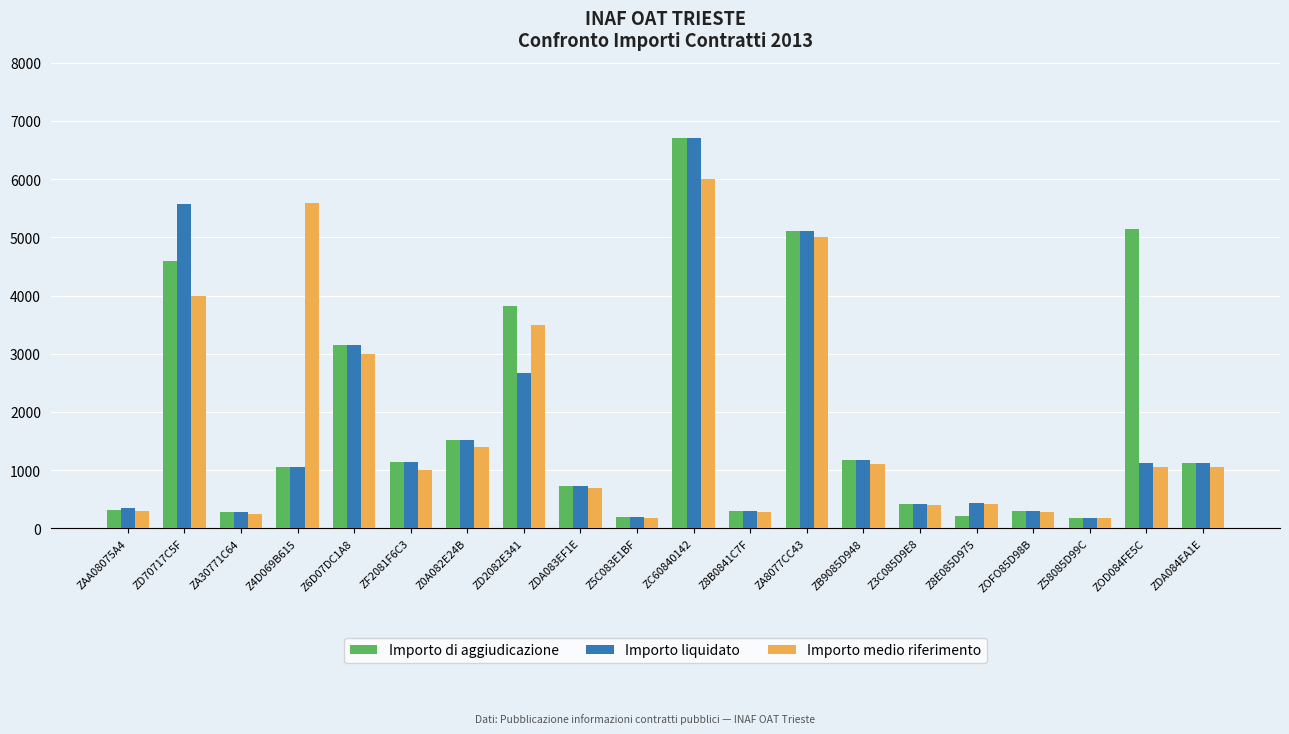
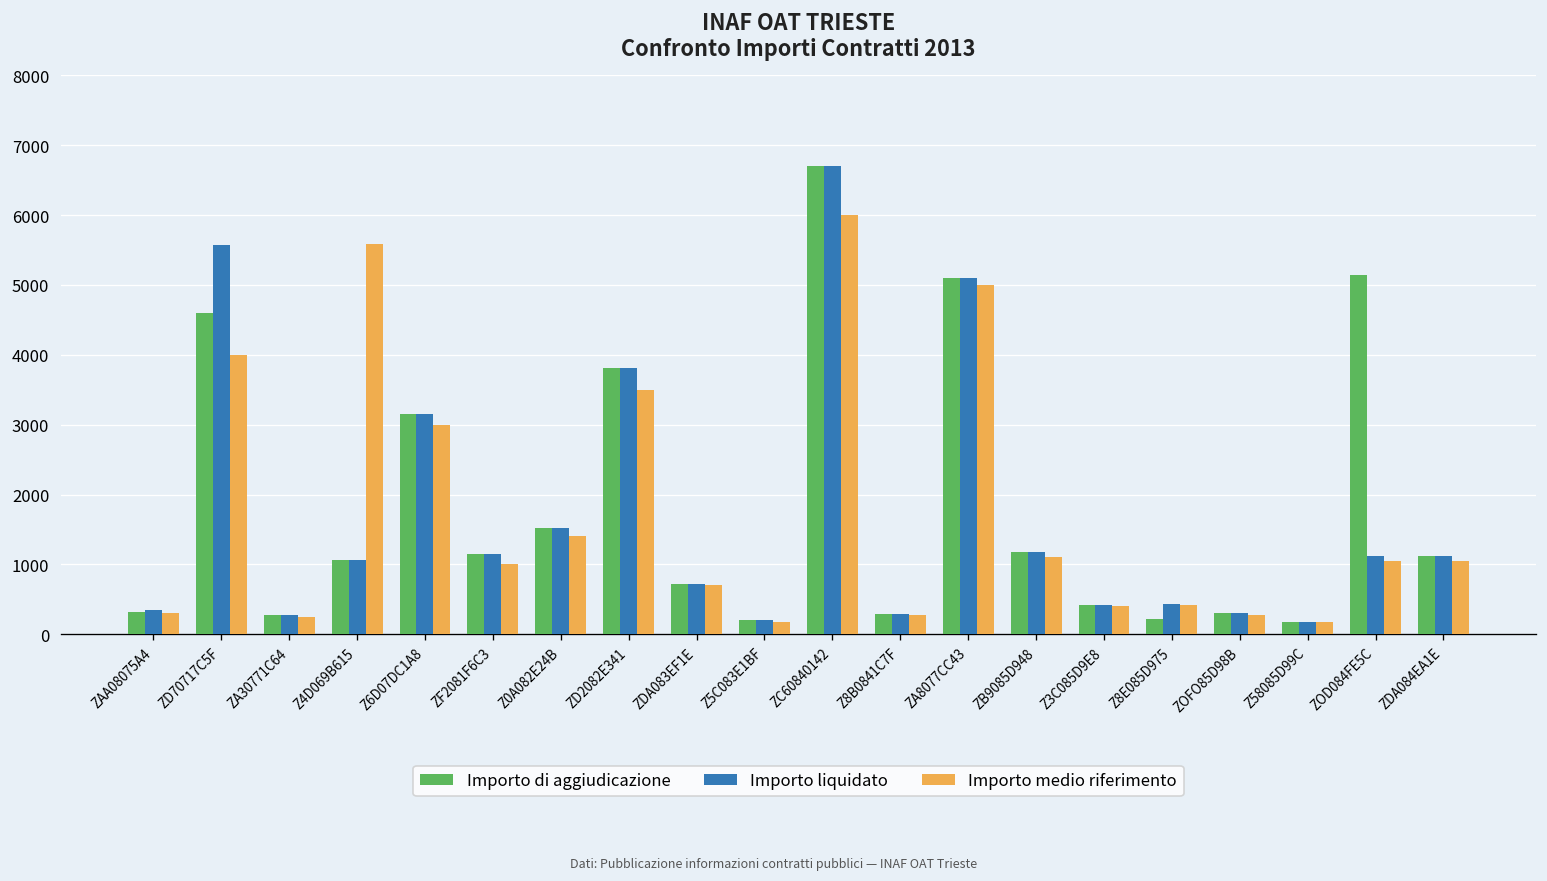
  {
    "Importo di aggiudicazione": {
      "ZAA08075A4": 300,
      "ZD70717C5F": 4600,
      "ZA30771C64": 300,
      "Z4D069B615": 1100,
      "Z6D07DC1A8": 3200,
      "ZF2081F6C3": 1100,
      "Z0A082E24B": 1500,
      "ZD2082E341": 3800,
      "ZDA083EF1E": 700,
      "Z5C083E1BF": 200,
      "ZC60840142": 6700,
      "Z8B0841C7F": 300,
      "ZA8077CC43": 5100,
      "ZB9085D948": 1200,
      "Z3C085D9E8": 400,
      "Z8E085D975": 200,
      "ZOFO85D98B": 300,
      "Z58085D99C": 200,
      "ZOD084FE5C": 5100,
      "ZDA084EA1E": 1100
    },
    "Importo liquidato": {
      "ZAA08075A4": 400,
      "ZD70717C5F": 5600,
      "ZA30771C64": 300,
      "Z4D069B615": 1100,
      "Z6D07DC1A8": 3200,
      "ZF2081F6C3": 1100,
      "Z0A082E24B": 1500,
-     "ZD2082E341": 2700,
+     "ZD2082E341": 3800,
      "ZDA083EF1E": 700,
      "Z5C083E1BF": 200,
      "ZC60840142": 6700,
      "Z8B0841C7F": 300,
      "ZA8077CC43": 5100,
      "ZB9085D948": 1200,
      "Z3C085D9E8": 400,
      "Z8E085D975": 400,
      "ZOFO85D98B": 300,
      "Z58085D99C": 200,
      "ZOD084FE5C": 1100,
      "ZDA084EA1E": 1100
    },
    "Importo medio riferimento": {
      "ZAA08075A4": 300,
      "ZD70717C5F": 4000,
      "ZA30771C64": 300,
      "Z4D069B615": 5600,
      "Z6D07DC1A8": 3000,
      "ZF2081F6C3": 1000,
      "Z0A082E24B": 1400,
      "ZD2082E341": 3500,
      "ZDA083EF1E": 700,
      "Z5C083E1BF": 200,
      "ZC60840142": 6000,
      "Z8B0841C7F": 300,
      "ZA8077CC43": 5000,
      "ZB9085D948": 1100,
      "Z3C085D9E8": 400,
      "Z8E085D975": 400,
      "ZOFO85D98B": 300,
      "Z58085D99C": 200,
      "ZOD084FE5C": 1100,
      "ZDA084EA1E": 1100
    }
  }
